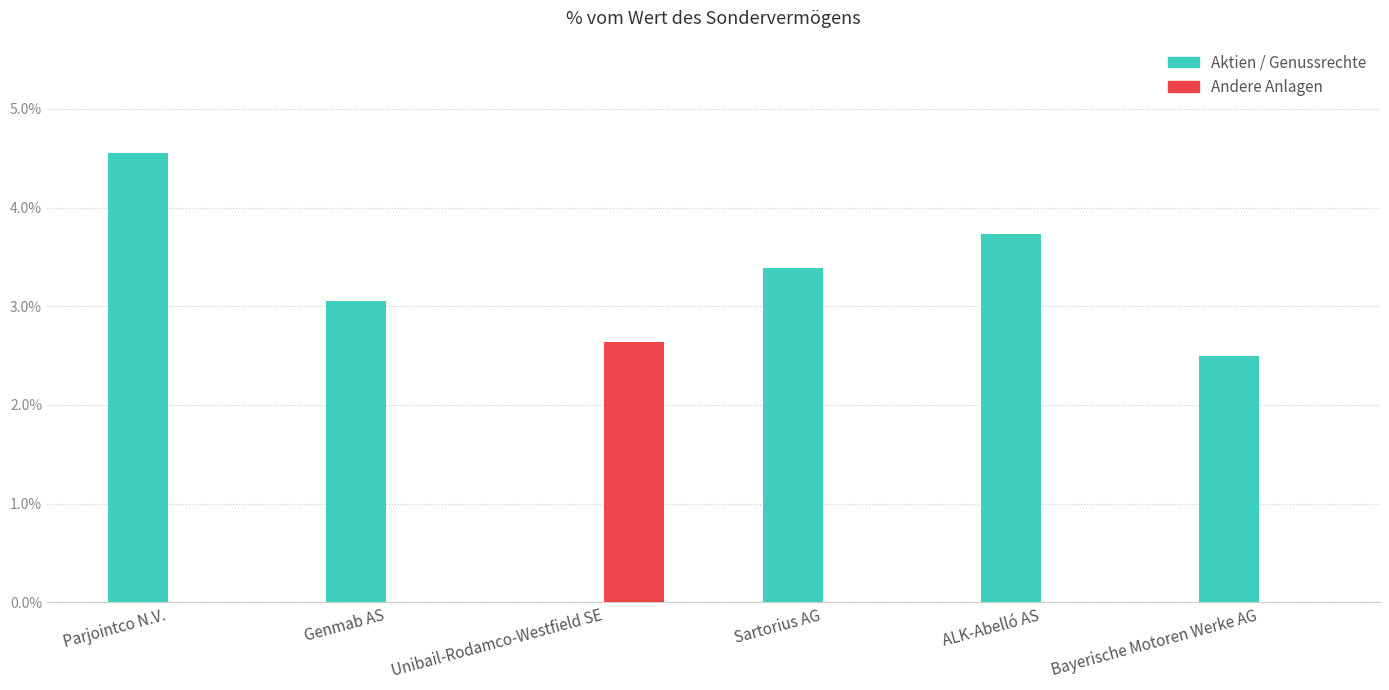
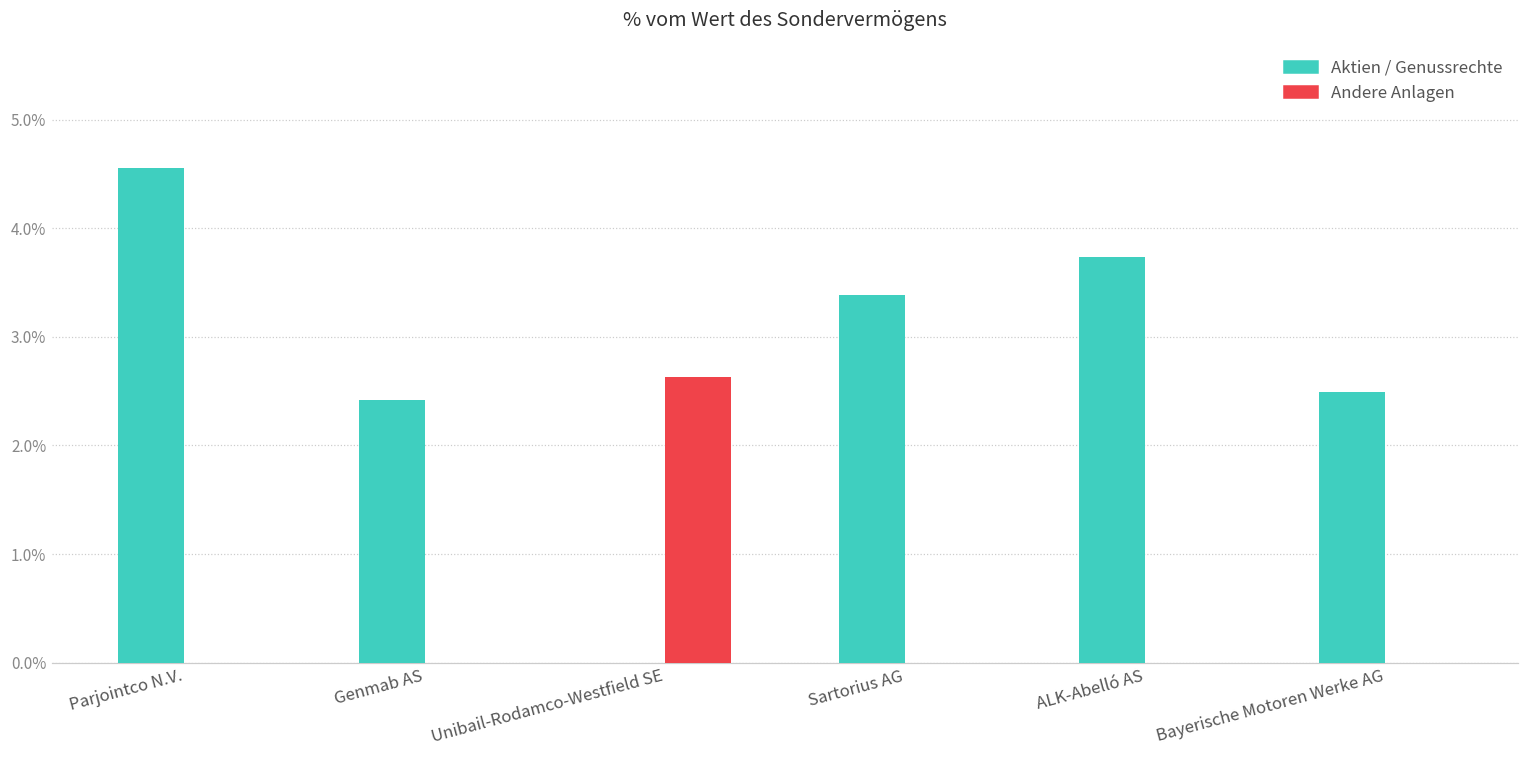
  {
    "Aktien / Genussrechte": {
      "Parjointco N.V.": "4.6%",
-     "Genmab AS": "3.1%",
+     "Genmab AS": "2.4%",
      "Unibail-Rodamco-Westfield SE": "0.0%",
      "Sartorius AG": "3.4%",
      "ALK-Abelló AS": "3.7%",
      "Bayerische Motoren Werke AG": "2.5%"
    },
    "Andere Anlagen": {
      "Parjointco N.V.": "0.0%",
      "Genmab AS": "0.0%",
      "Unibail-Rodamco-Westfield SE": "2.6%",
      "Sartorius AG": "0.0%",
      "ALK-Abelló AS": "0.0%",
      "Bayerische Motoren Werke AG": "0.0%"
    }
  }
